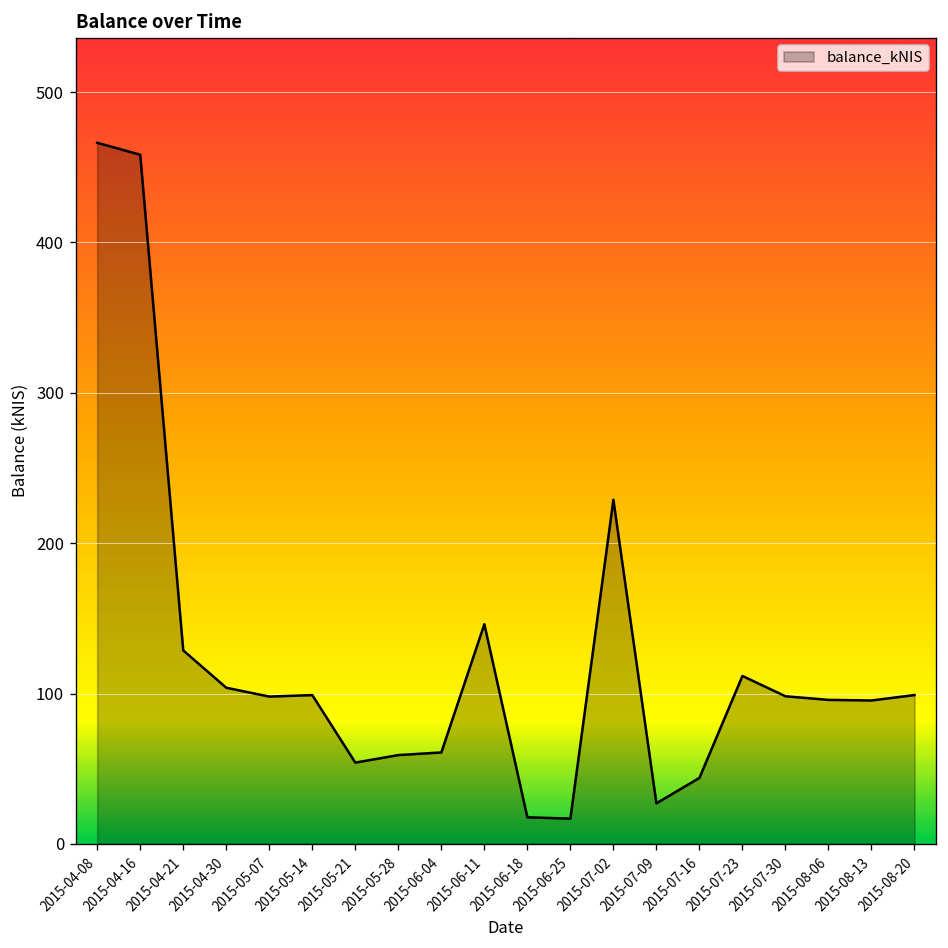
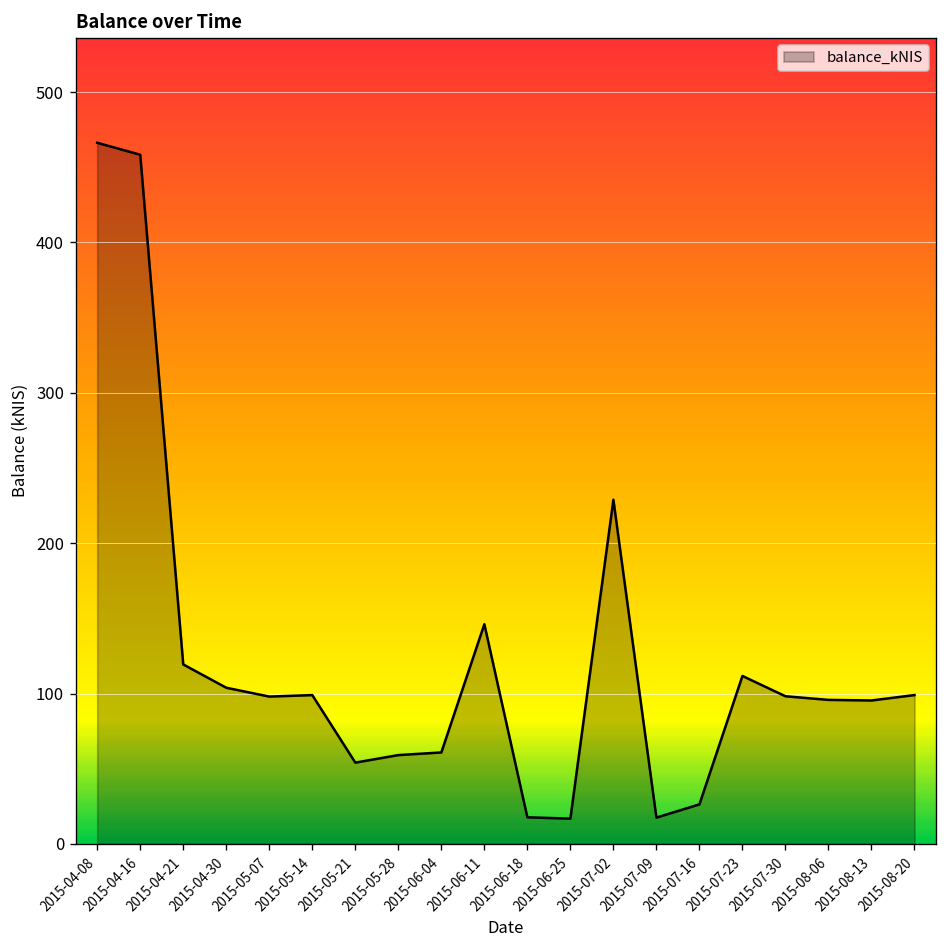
  {
    "2015-04-08": 466,
    "2015-04-16": 458,
-   "2015-04-21": 129,
+   "2015-04-21": 119,
    "2015-04-30": 104,
    "2015-05-07": 98,
    "2015-05-14": 99,
    "2015-05-21": 54,
    "2015-05-28": 59,
    "2015-06-04": 61,
    "2015-06-11": 146,
    "2015-06-18": 18,
    "2015-06-25": 17,
    "2015-07-02": 229,
-   "2015-07-09": 27,
-   "2015-07-16": 44,
+   "2015-07-09": 18,
+   "2015-07-16": 26,
    "2015-07-23": 112,
    "2015-07-30": 98,
    "2015-08-06": 96,
    "2015-08-13": 95,
    "2015-08-20": 99
  }
